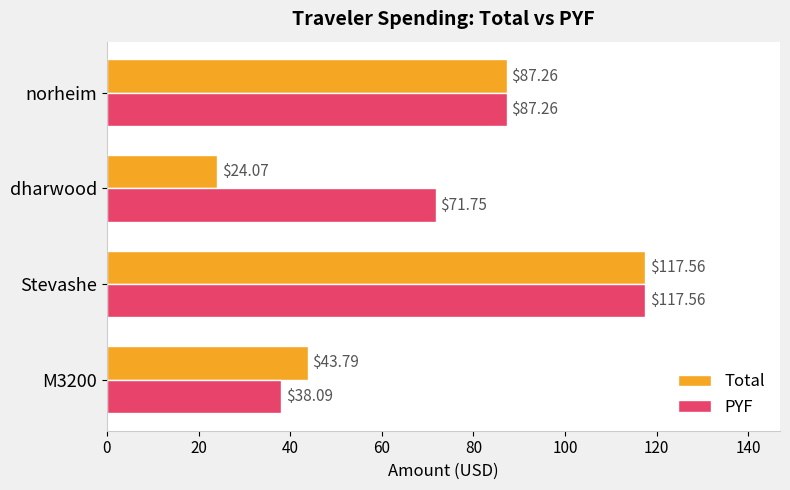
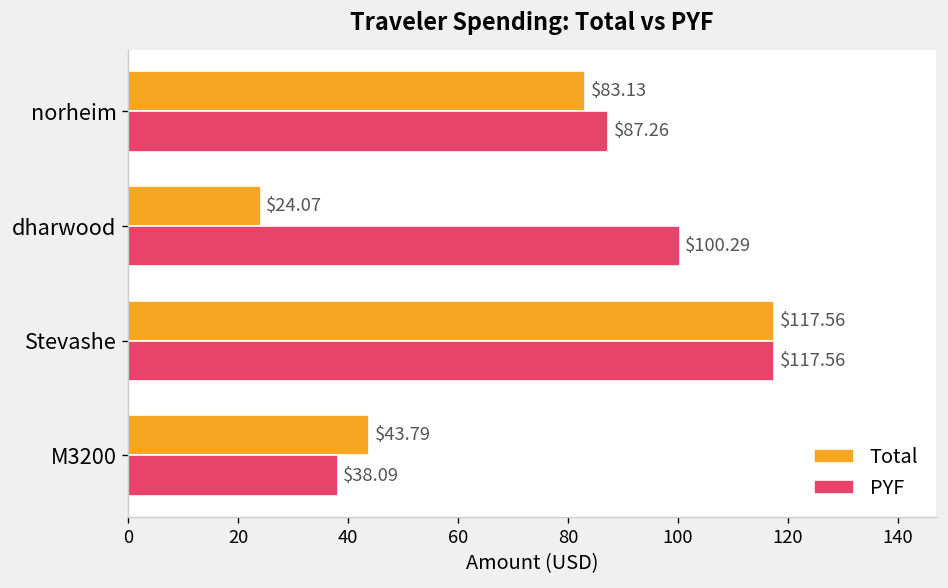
  {
    "Total": {
-     "norheim": "$87.26",
+     "norheim": "$83.13",
      "dharwood": "$24.07",
      "Stevashe": "$117.56",
      "M3200": "$43.79"
    },
    "PYF": {
      "norheim": "$87.26",
-     "dharwood": "$71.75",
+     "dharwood": "$100.29",
      "Stevashe": "$117.56",
      "M3200": "$38.09"
    }
  }
